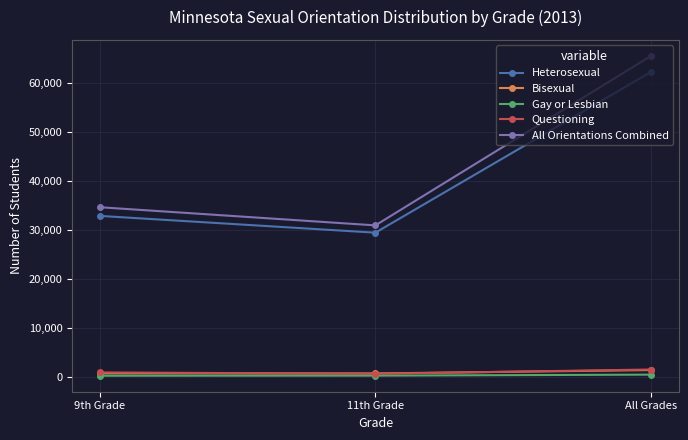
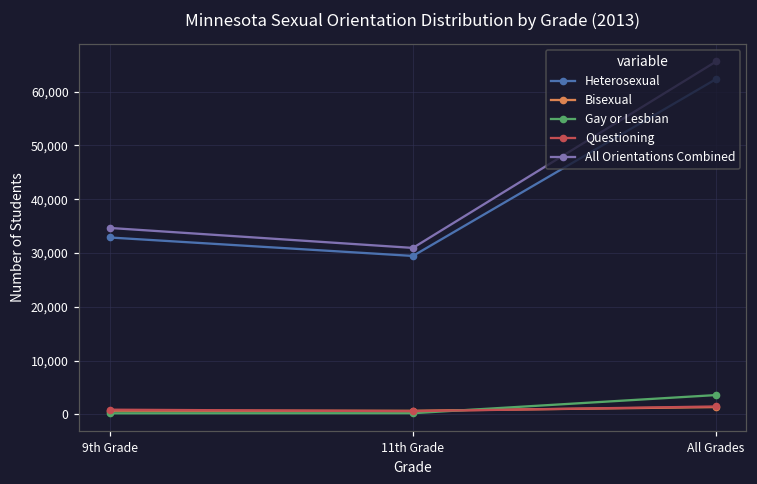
  {
    "Gay or Lesbian": {
-     "All Grades": "0"
+     "All Grades": "4,000"
    }
  }
